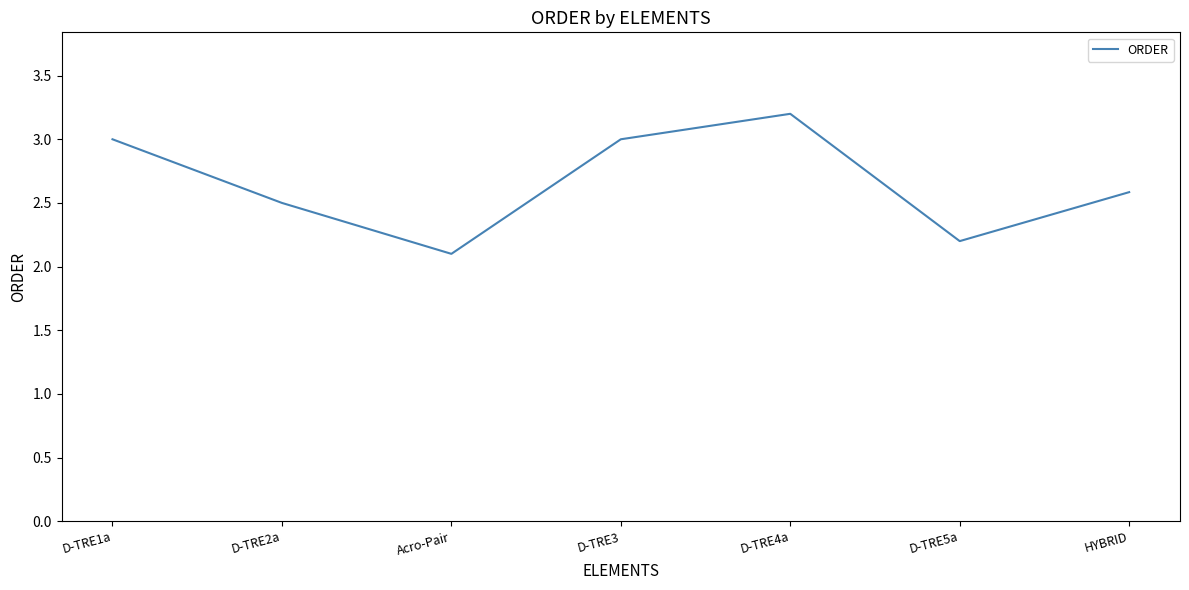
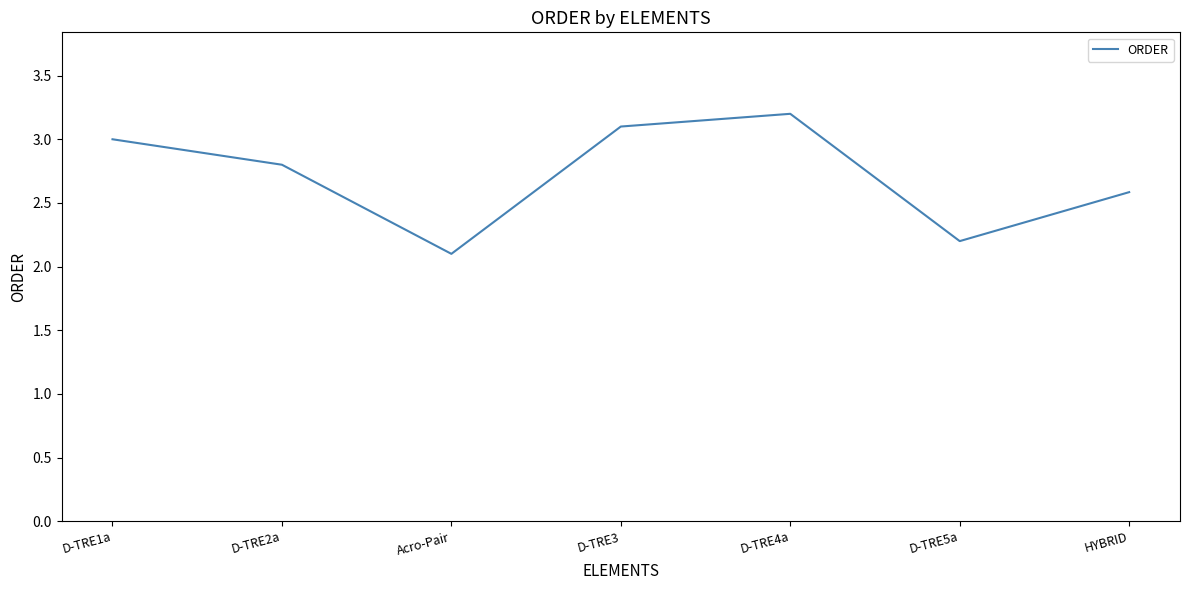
  {
    "D-TRE1a": 3.0,
-   "D-TRE2a": 2.5,
+   "D-TRE2a": 2.8,
    "Acro-Pair": 2.1,
-   "D-TRE3": 3.0,
+   "D-TRE3": 3.1,
    "D-TRE4a": 3.2,
    "D-TRE5a": 2.2,
    "HYBRID": 2.6
  }
